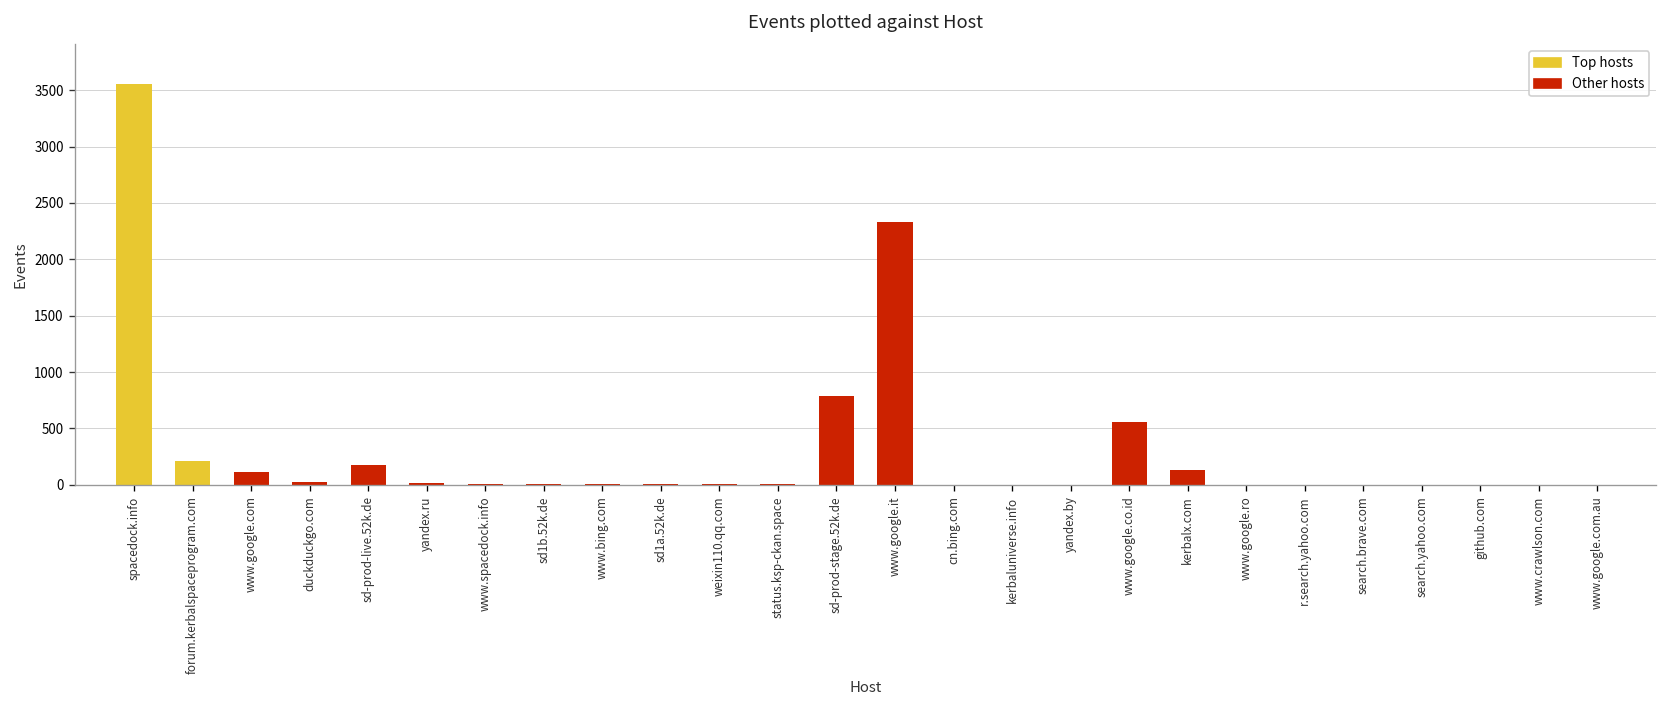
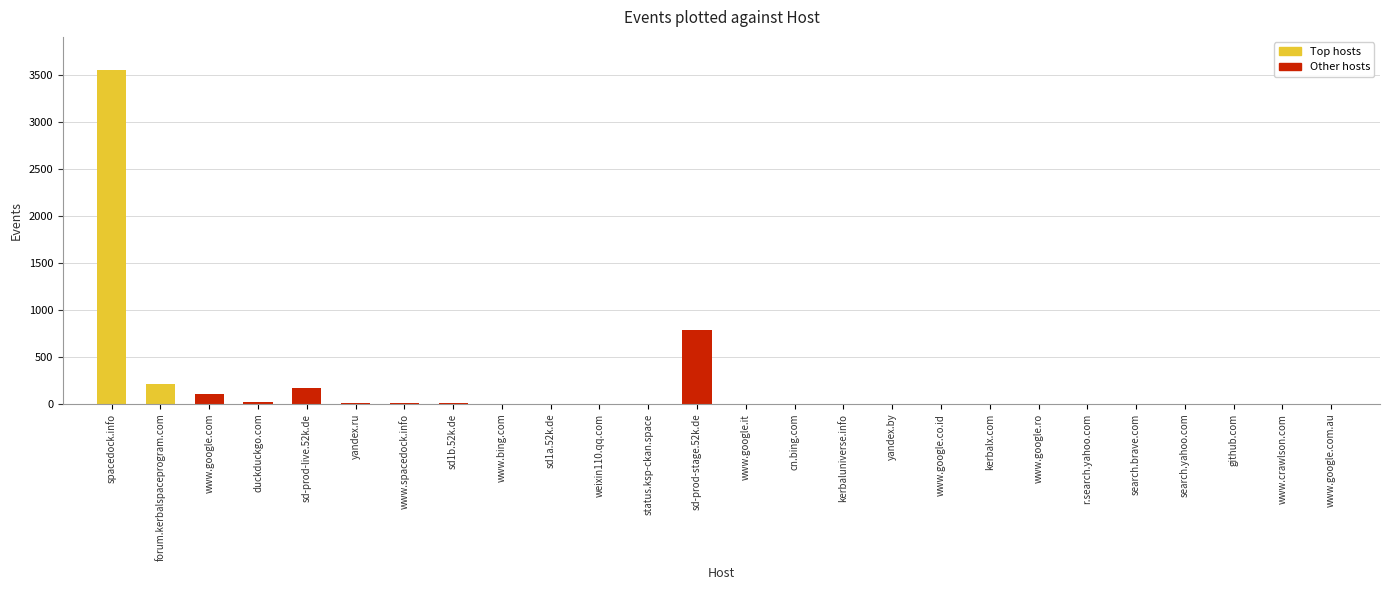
  {
    "spacedock.info": 3600,
    "forum.kerbalspaceprogram.com": 200,
    "www.google.com": 100,
    "sd-prod-live.52k.de": 200,
    "sd-prod-stage.52k.de": 800,
-   "www.google.it": 2300,
-   "www.google.co.id": 600,
-   "kerbalx.com": 100
+   "www.google.it": 0,
+   "www.google.co.id": 0,
+   "kerbalx.com": 0
  }
